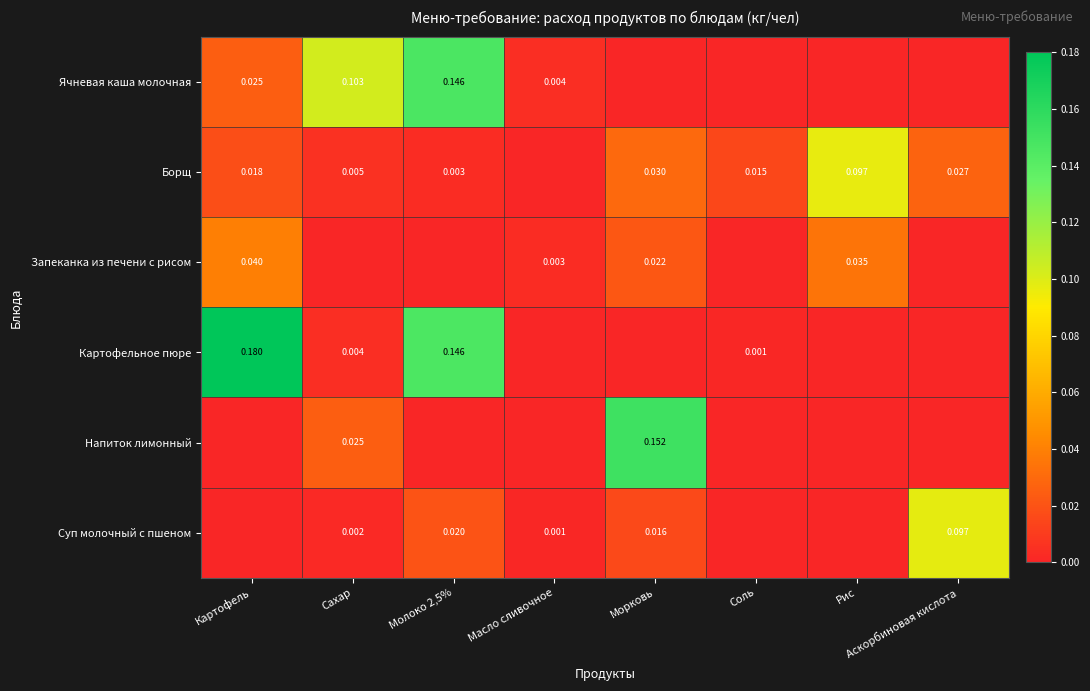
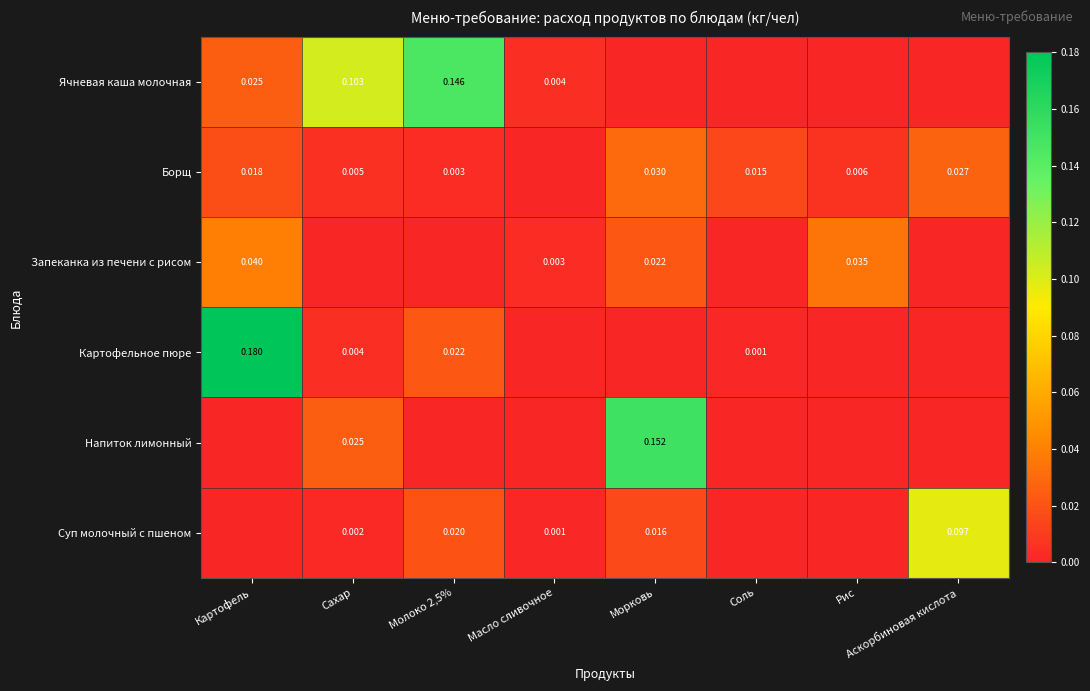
  {
    "Ячневая каша молочная": {
      "Картофель": 0.025,
      "Сахар": 0.103,
      "Молоко 2,5%": 0.146,
      "Масло сливочное": 0.004
    },
    "Борщ": {
      "Картофель": 0.018,
      "Сахар": 0.005,
      "Молоко 2,5%": 0.003,
      "Морковь": 0.030,
      "Соль": 0.015,
-     "Рис": 0.097,
+     "Рис": 0.006,
      "Аскорбиновая кислота": 0.027
    },
    "Запеканка из печени с рисом": {
      "Картофель": 0.040,
      "Масло сливочное": 0.003,
      "Морковь": 0.022,
      "Рис": 0.035
    },
    "Картофельное пюре": {
      "Картофель": 0.180,
      "Сахар": 0.004,
-     "Молоко 2,5%": 0.146,
+     "Молоко 2,5%": 0.022,
      "Соль": 0.001
    },
    "Напиток лимонный": {
      "Сахар": 0.025,
      "Морковь": 0.152
    },
    "Суп молочный с пшеном": {
      "Сахар": 0.002,
      "Молоко 2,5%": 0.020,
      "Масло сливочное": 0.001,
      "Морковь": 0.016,
      "Аскорбиновая кислота": 0.097
    }
  }
